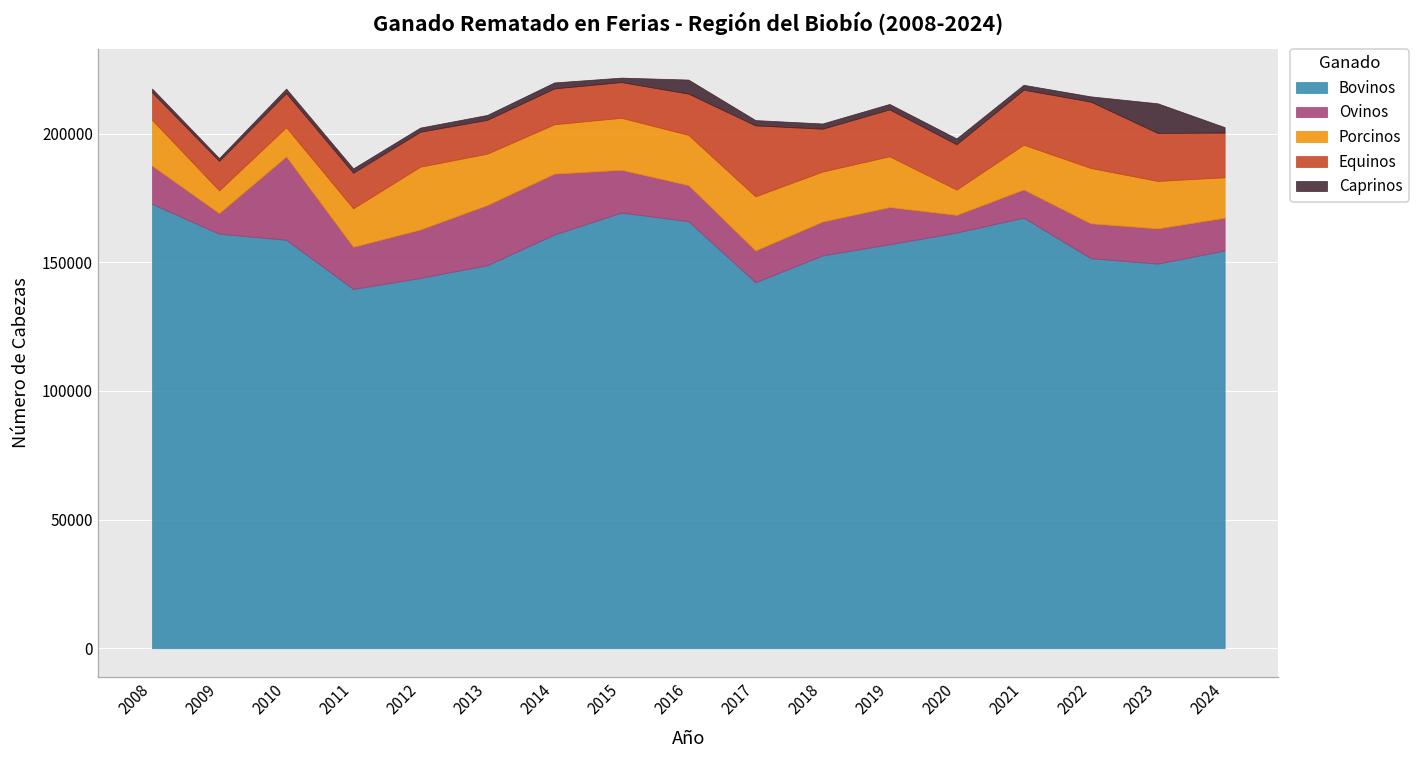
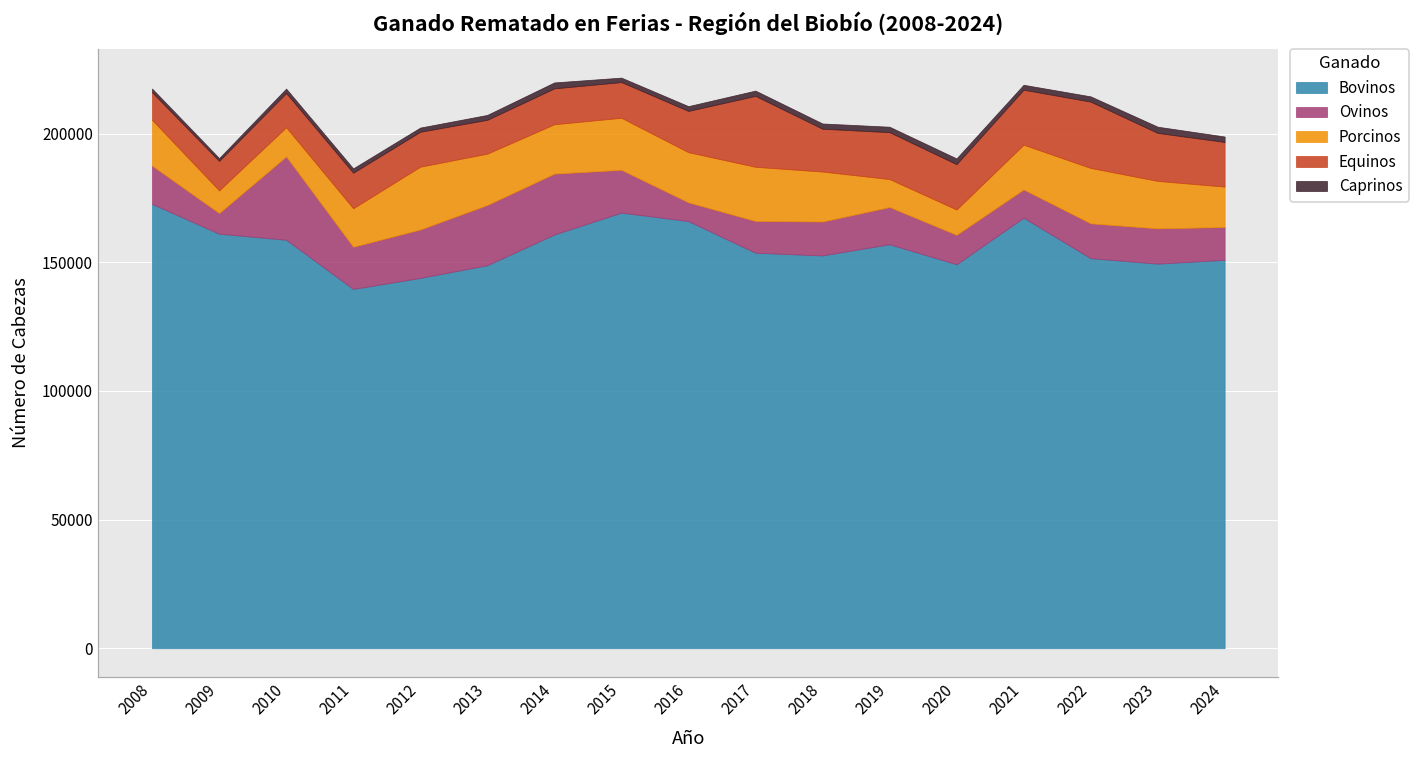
  {
    "Bovinos": {
      "2008": 173000,
      "2009": 161000,
      "2010": 159000,
      "2011": 140000,
      "2012": 144000,
      "2013": 149000,
      "2014": 161000,
      "2015": 169000,
      "2016": 166000,
-     "2017": 142000,
+     "2017": 154000,
      "2018": 153000,
      "2019": 157000,
-     "2020": 162000,
+     "2020": 149000,
      "2021": 167000,
      "2022": 152000,
      "2023": 149000,
-     "2024": 155000
+     "2024": 151000
    },
    "Ovinos": {
      "2008": 15000,
      "2009": 8000,
      "2010": 32000,
      "2011": 16000,
      "2012": 19000,
      "2013": 23000,
      "2014": 24000,
      "2015": 17000,
-     "2016": 14000,
+     "2016": 7000,
      "2017": 12000,
      "2018": 13000,
      "2019": 14000,
-     "2020": 7000,
+     "2020": 11000,
      "2021": 11000,
      "2022": 14000,
      "2023": 14000,
      "2024": 13000
    },
    "Porcinos": {
      "2008": 18000,
      "2009": 9000,
      "2010": 11000,
      "2011": 15000,
      "2012": 24000,
      "2013": 20000,
      "2014": 19000,
      "2015": 20000,
      "2016": 19000,
      "2017": 21000,
      "2018": 19000,
-     "2019": 20000,
+     "2019": 11000,
      "2020": 10000,
      "2021": 17000,
      "2022": 22000,
      "2023": 18000,
      "2024": 16000
    },
    "Equinos": {
      "2008": 11000,
      "2009": 11000,
      "2010": 13000,
      "2011": 14000,
      "2012": 14000,
      "2013": 13000,
      "2014": 14000,
      "2015": 14000,
      "2016": 16000,
      "2017": 28000,
      "2018": 17000,
      "2019": 18000,
      "2020": 18000,
      "2021": 21000,
      "2022": 26000,
      "2023": 19000,
      "2024": 17000
    },
    "Caprinos": {
      "2008": 1000,
      "2009": 1000,
      "2010": 2000,
      "2011": 2000,
      "2012": 2000,
      "2013": 2000,
      "2014": 2000,
      "2015": 2000,
-     "2016": 5000,
+     "2016": 2000,
      "2017": 2000,
      "2018": 2000,
      "2019": 2000,
      "2020": 2000,
      "2021": 2000,
      "2022": 2000,
-     "2023": 12000,
+     "2023": 2000,
      "2024": 2000
    }
  }
